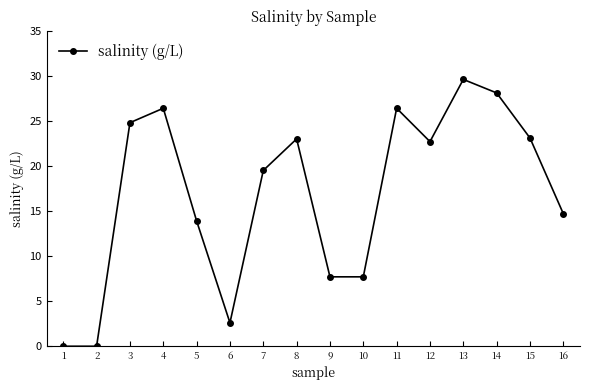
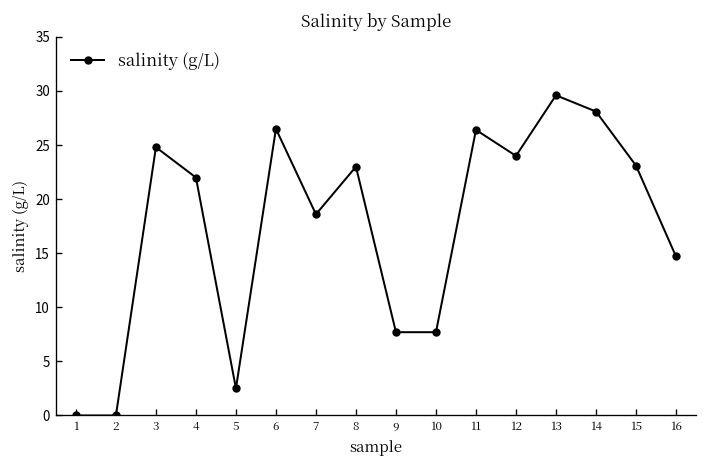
  {
    "1": 0,
    "2": 0,
    "3": 25,
-   "4": 26,
-   "5": 14,
-   "6": 3,
-   "7": 20,
+   "4": 22,
+   "5": 3,
+   "6": 27,
+   "7": 19,
    "8": 23,
    "9": 8,
    "10": 8,
    "11": 26,
-   "12": 23,
+   "12": 24,
    "13": 30,
    "14": 28,
    "15": 23,
    "16": 15
  }
